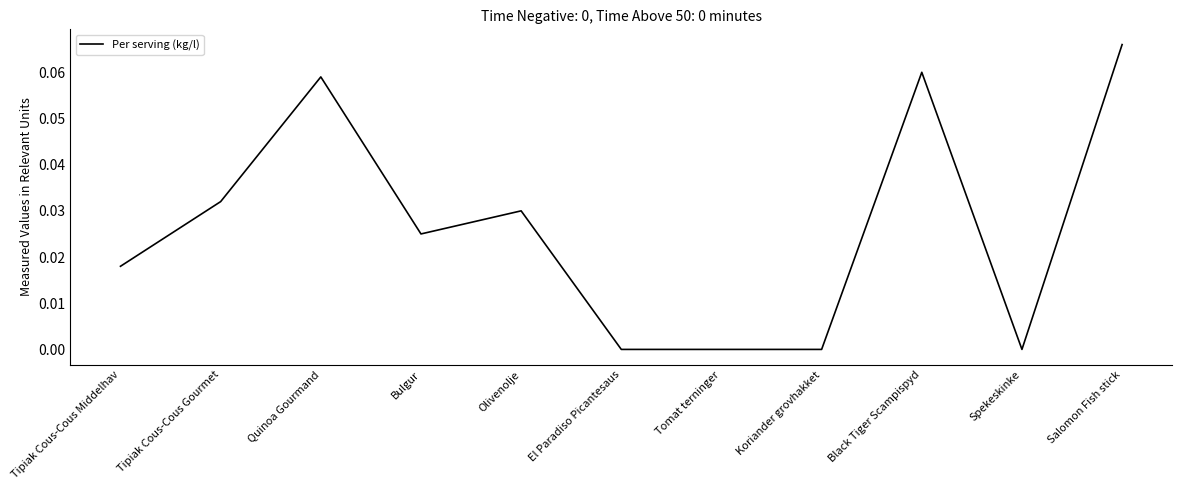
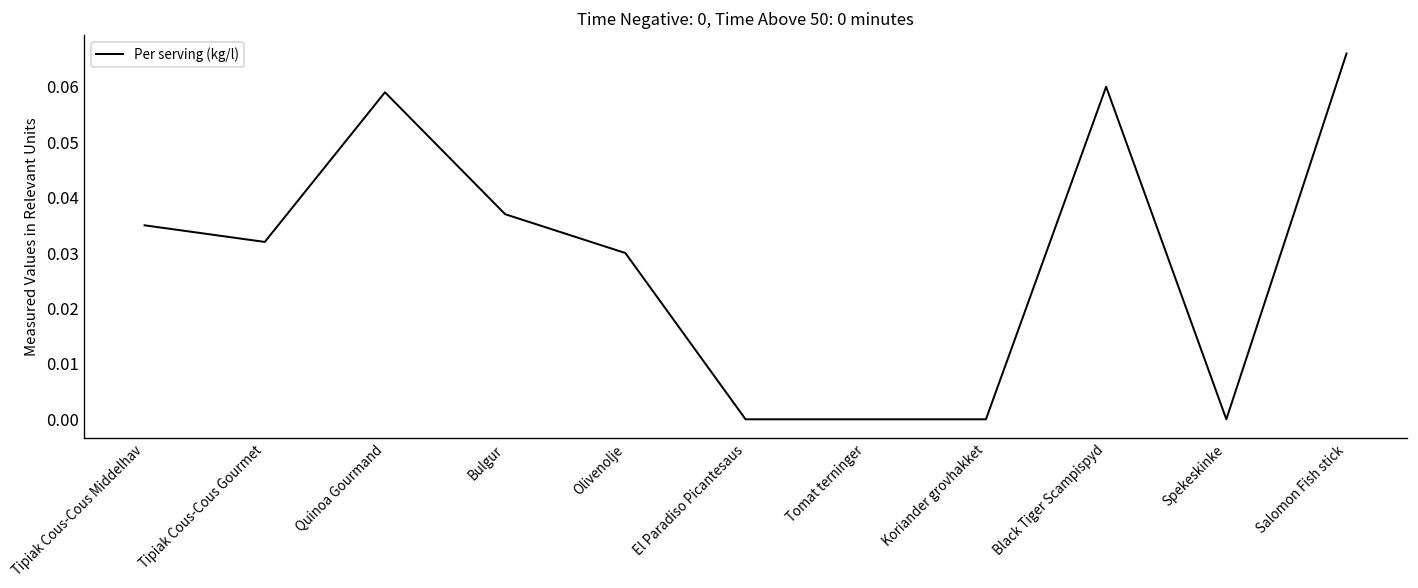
  {
-   "Tipiak Cous-Cous Middelhav": 0.018,
+   "Tipiak Cous-Cous Middelhav": 0.035,
    "Tipiak Cous-Cous Gourmet": 0.032,
    "Quinoa Gourmand": 0.059,
-   "Bulgur": 0.025,
+   "Bulgur": 0.037,
    "Olivenolje": 0.030,
    "El Paradiso Picantesaus": 0.000,
    "Tomat terninger": 0.000,
    "Koriander grovhakket": 0.000,
    "Black Tiger Scampispyd": 0.060,
    "Spekeskinke": 0.000,
    "Salomon Fish stick": 0.066
  }
